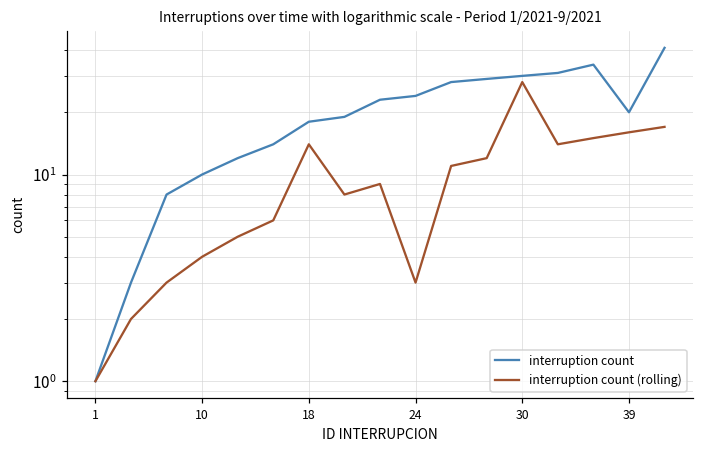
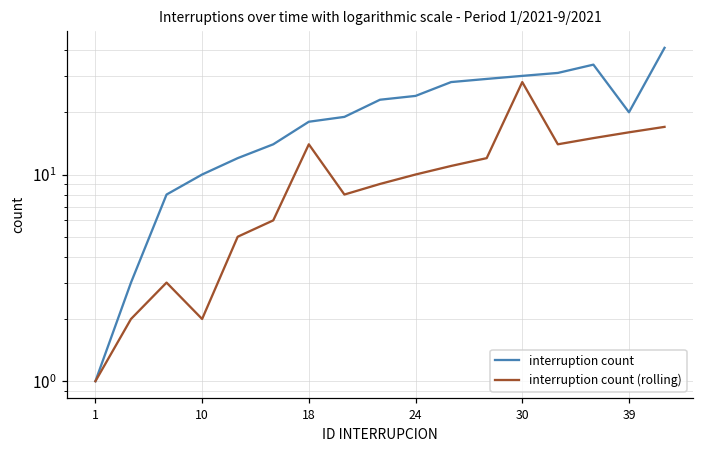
  {
    "interruption count": {
      "10": 10,
      "18": 18,
      "24": 24,
      "30": 30,
      "39": 20
    },
    "interruption count (rolling)": {
-     "10": 4,
+     "10": 2,
      "18": 14,
-     "24": 3,
+     "24": 10,
      "30": 28,
      "39": 16
    }
  }
